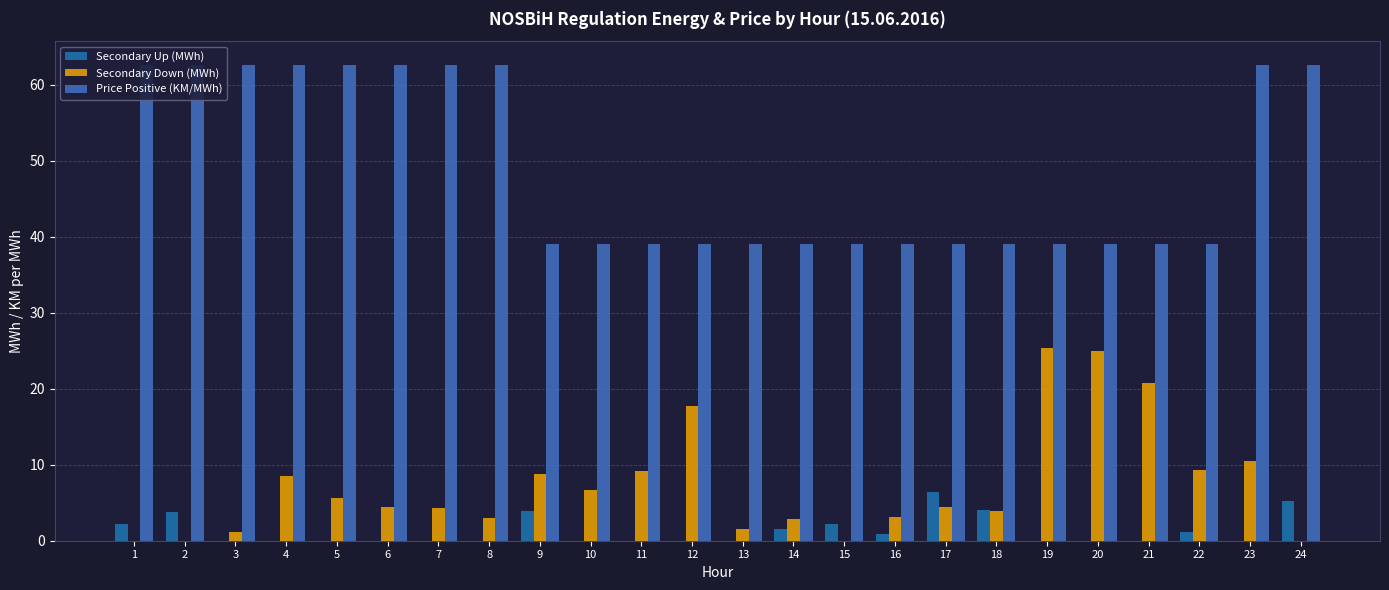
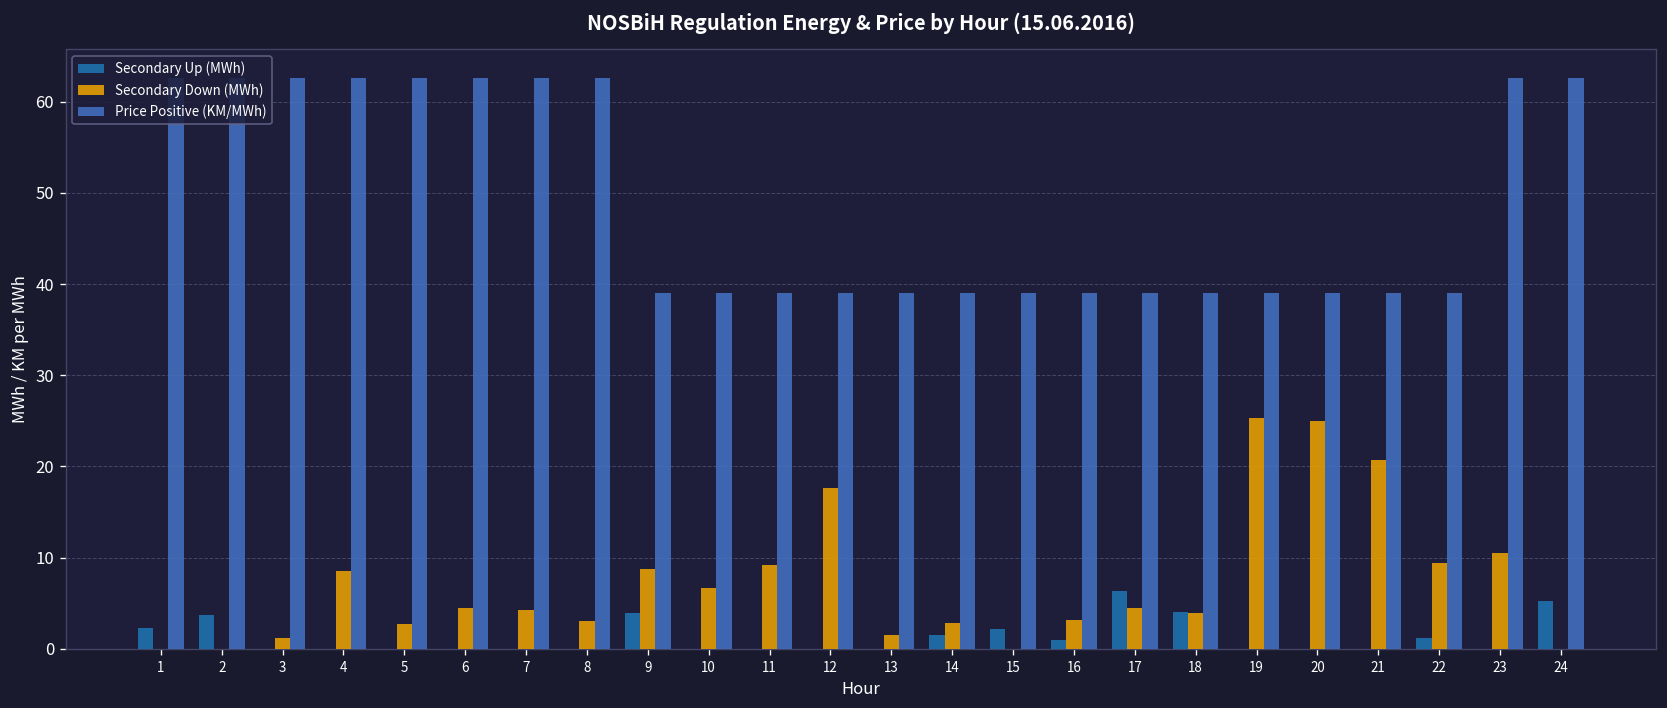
  {
    "Secondary Down (MWh)": {
      "1": 0,
      "2": 0,
      "3": 1,
      "4": 9,
-     "5": 6,
+     "5": 3,
      "6": 4,
      "7": 4,
      "8": 3,
      "9": 9,
      "10": 7,
      "11": 9,
      "12": 18,
      "13": 1,
      "14": 3,
      "15": 0,
      "16": 3,
      "17": 4,
      "18": 4,
      "19": 25,
      "20": 25,
      "21": 21,
      "22": 9,
      "23": 10,
      "24": 0
    }
  }
